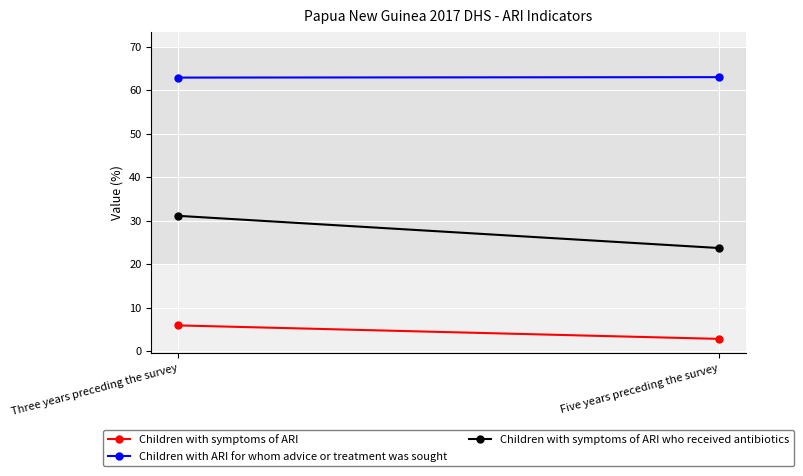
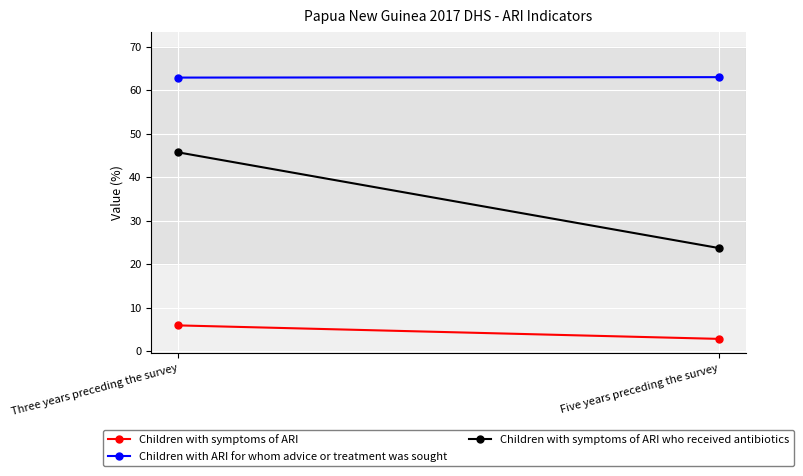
  {
    "Children with symptoms of ARI": {
      "Three years preceding the survey": 6,
      "Five years preceding the survey": 3
    },
    "Children with ARI for whom advice or treatment was sought": {
      "Three years preceding the survey": 63,
      "Five years preceding the survey": 63
    },
    "Children with symptoms of ARI who received antibiotics": {
-     "Three years preceding the survey": 31,
+     "Three years preceding the survey": 46,
      "Five years preceding the survey": 24
    }
  }
